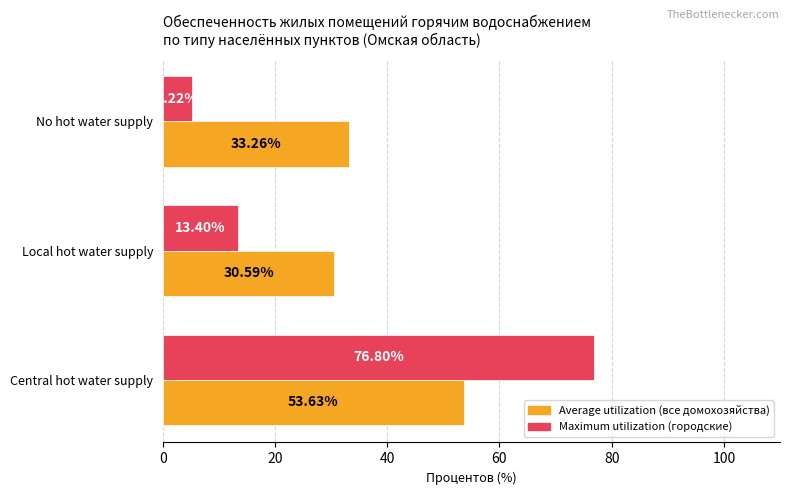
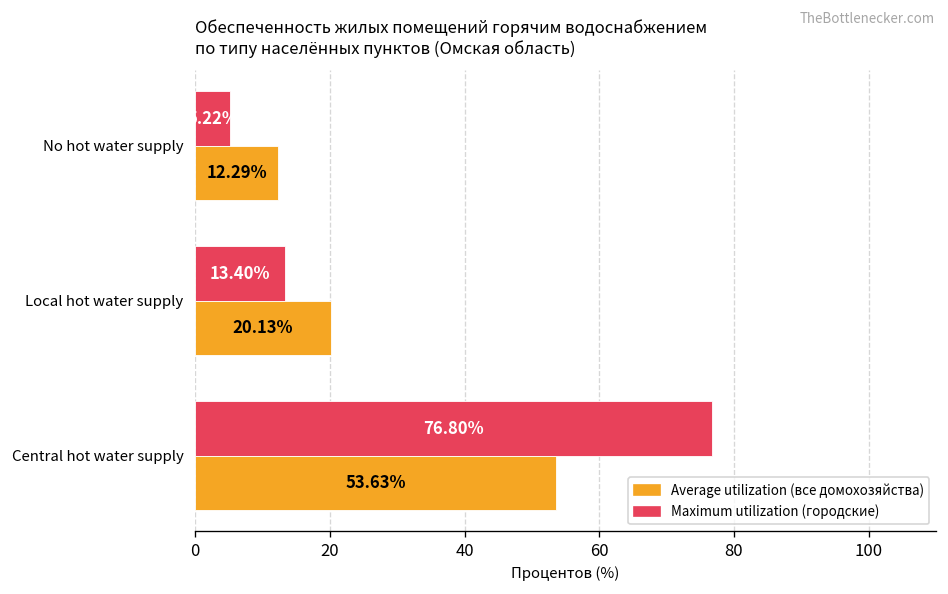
  {
    "Maximum utilization (городские)": {
      "No hot water supply": "5.22%",
      "Local hot water supply": "13.40%",
      "Central hot water supply": "76.80%"
    },
    "Average utilization (все домохозяйства)": {
-     "No hot water supply": "33.26%",
-     "Local hot water supply": "30.59%",
+     "No hot water supply": "12.29%",
+     "Local hot water supply": "20.13%",
      "Central hot water supply": "53.63%"
    }
  }
